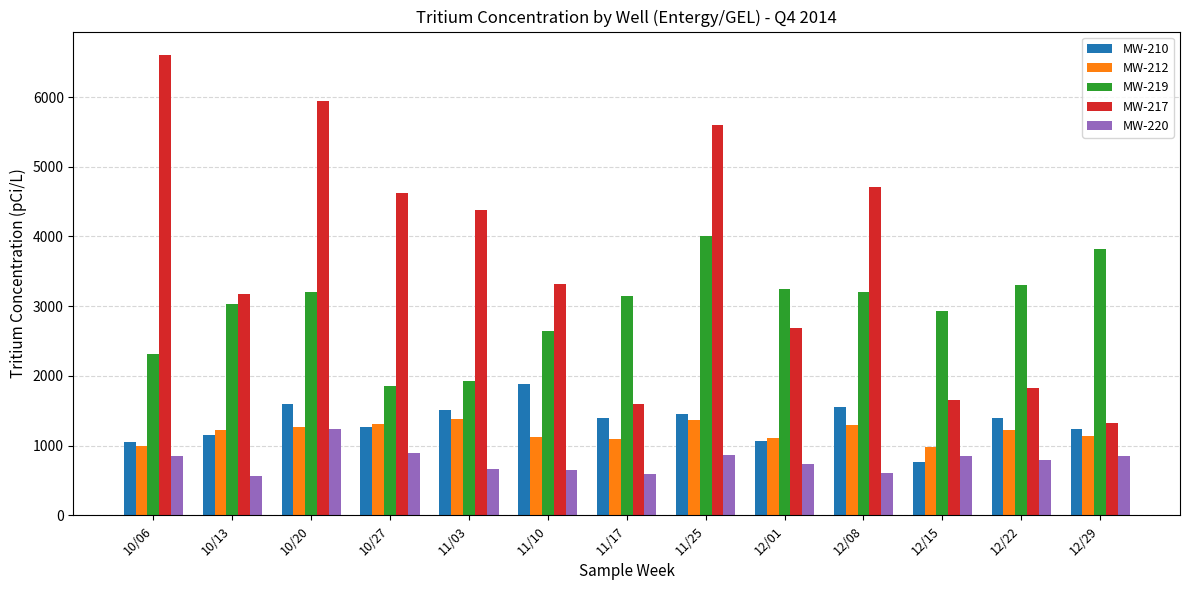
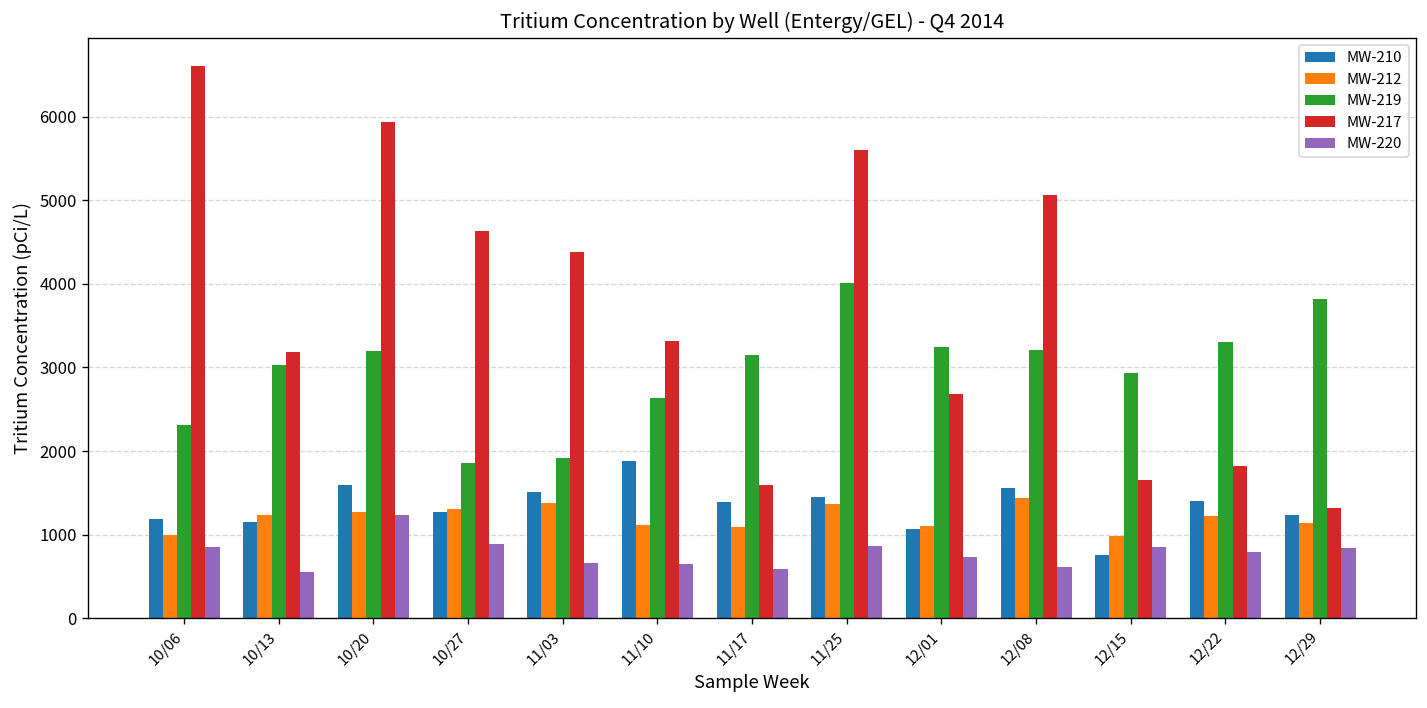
  {
    "MW-210": {
-     "10/06": 1100,
+     "10/06": 1200,
      "10/13": 1200,
      "10/20": 1600,
      "10/27": 1300,
      "11/03": 1500,
      "11/10": 1900,
      "11/17": 1400,
      "11/25": 1500,
      "12/01": 1100,
      "12/08": 1600,
      "12/15": 800,
      "12/22": 1400,
      "12/29": 1200
    },
    "MW-212": {
      "10/06": 1000,
      "10/13": 1200,
      "10/20": 1300,
      "10/27": 1300,
      "11/03": 1400,
      "11/10": 1100,
      "11/17": 1100,
      "11/25": 1400,
      "12/01": 1100,
-     "12/08": 1300,
+     "12/08": 1400,
      "12/15": 1000,
      "12/22": 1200,
      "12/29": 1100
    },
    "MW-219": {
      "10/06": 2300,
      "10/13": 3000,
      "10/20": 3200,
      "10/27": 1900,
      "11/03": 1900,
      "11/10": 2600,
      "11/17": 3200,
      "11/25": 4000,
      "12/01": 3200,
      "12/08": 3200,
      "12/15": 2900,
      "12/22": 3300,
      "12/29": 3800
    },
    "MW-217": {
      "10/06": 6600,
      "10/13": 3200,
      "10/20": 5900,
      "10/27": 4600,
      "11/03": 4400,
      "11/10": 3300,
      "11/17": 1600,
      "11/25": 5600,
      "12/01": 2700,
-     "12/08": 4700,
+     "12/08": 5100,
      "12/15": 1700,
      "12/22": 1800,
      "12/29": 1300
    },
    "MW-220": {
      "10/06": 900,
      "10/13": 600,
      "10/20": 1200,
      "10/27": 900,
      "11/03": 700,
      "11/10": 600,
      "11/17": 600,
      "11/25": 900,
      "12/01": 700,
      "12/08": 600,
      "12/15": 900,
      "12/22": 800,
      "12/29": 800
    }
  }
